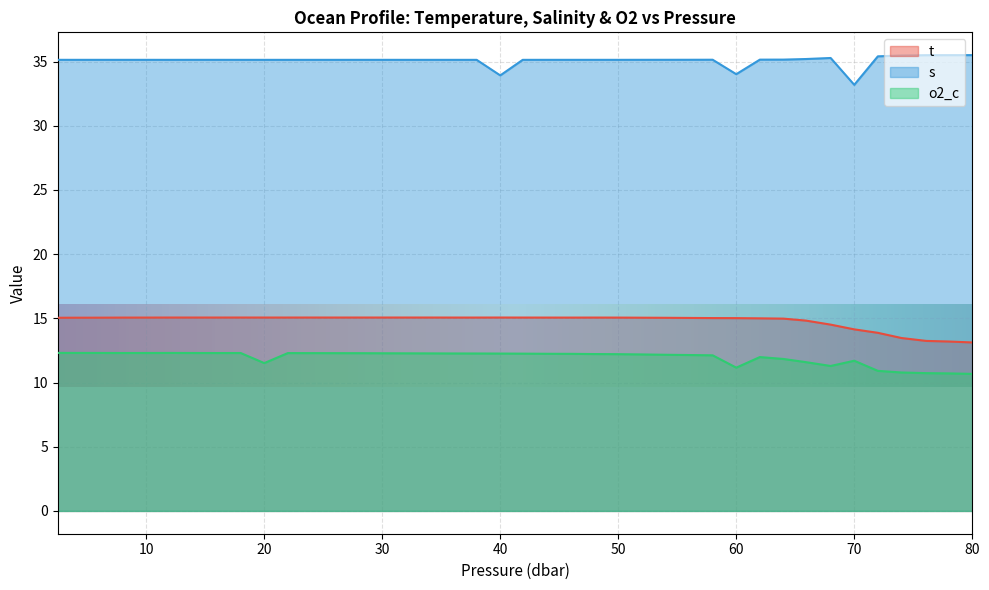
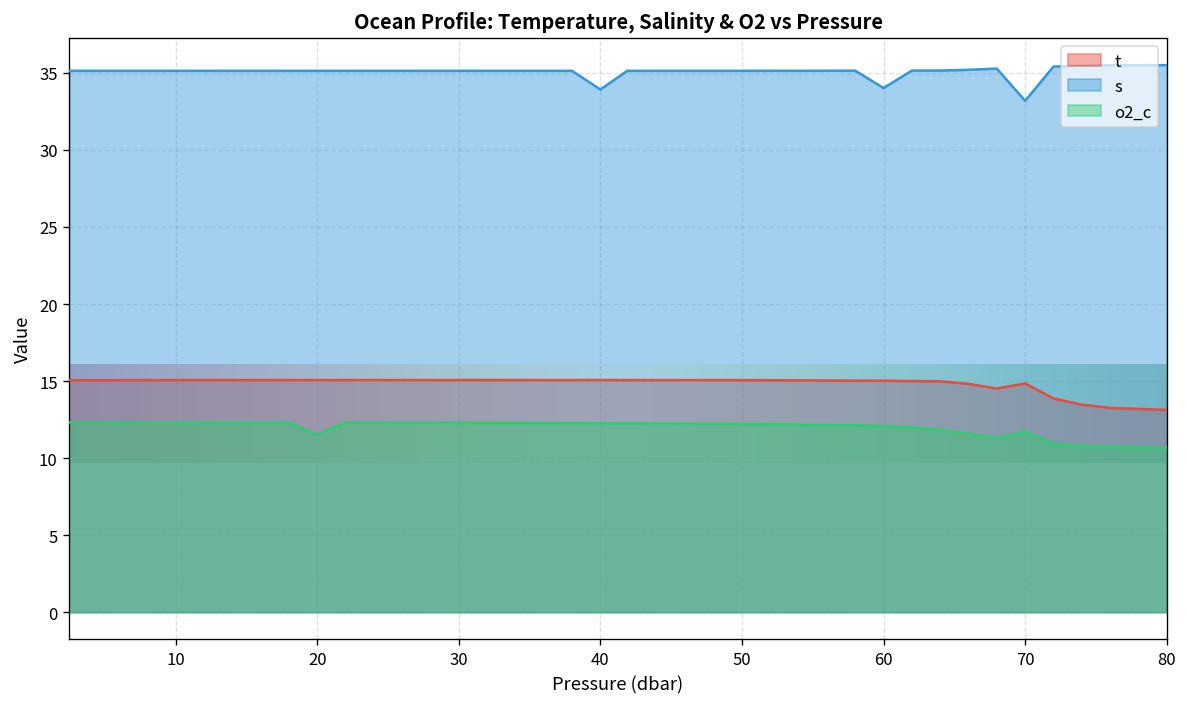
  {
    "t": {
      "20": 15.1,
      "40": 15.1,
      "60": 15.0,
-     "70": 14.1,
+     "70": 14.8,
      "80": 13.1
    },
    "s": {
      "20": 35.1,
      "40": 33.9,
      "60": 34.0,
      "70": 33.2,
      "80": 35.5
    },
    "o2_c": {
      "20": 11.5,
      "40": 12.3,
-     "60": 11.2,
+     "60": 12.1,
      "70": 11.7,
      "80": 10.7
    }
  }
